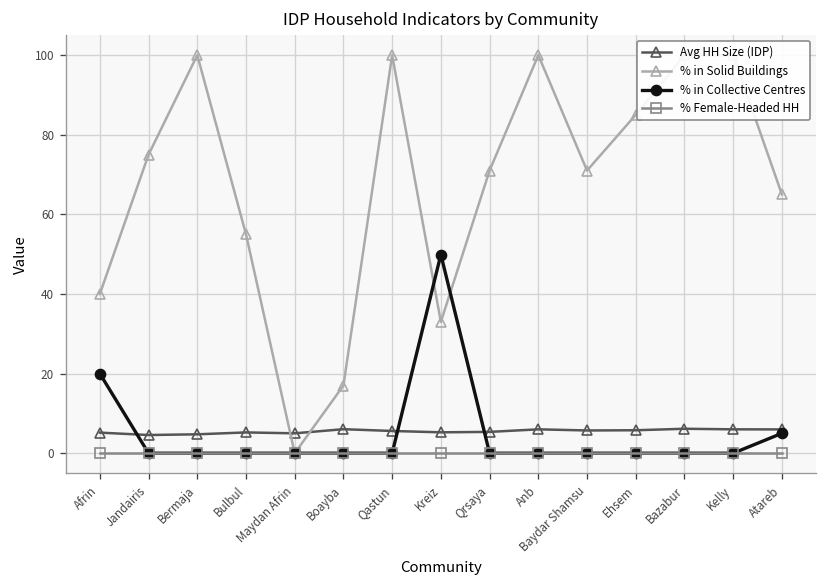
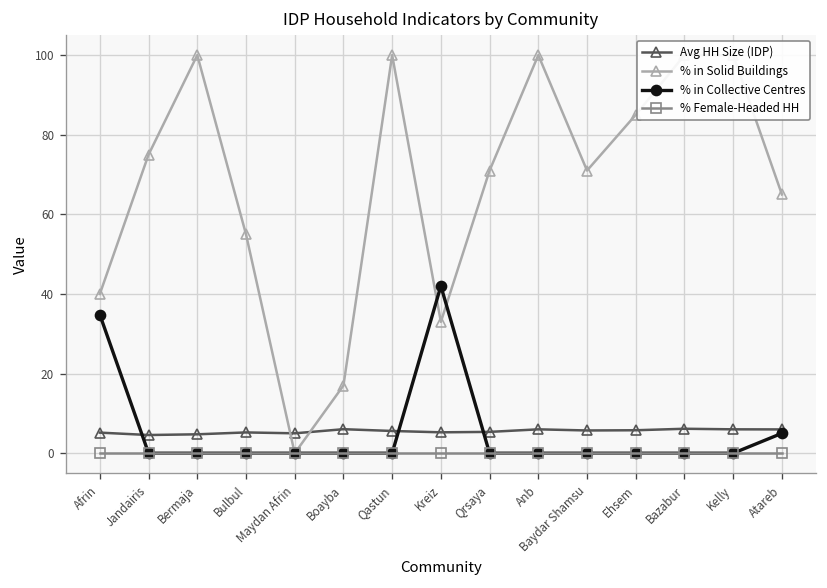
  {
    "Avg HH Size (IDP)": {
      "Afrin": 5,
      "Jandairis": 5,
      "Bermaja": 5,
      "Bulbul": 5,
      "Maydan Afrin": 5,
      "Boayba": 6,
      "Qastun": 6,
      "Kreiz": 5,
      "Qrsaya": 5,
      "Anb": 6,
      "Baydar Shamsu": 6,
      "Ehsem": 6,
      "Bazabur": 6,
      "Kelly": 6,
      "Atareb": 6
    },
    "% in Collective Centres": {
-     "Afrin": 20,
-     "Kreiz": 50,
+     "Afrin": 35,
+     "Kreiz": 42,
      "Atareb": 5
    }
  }
